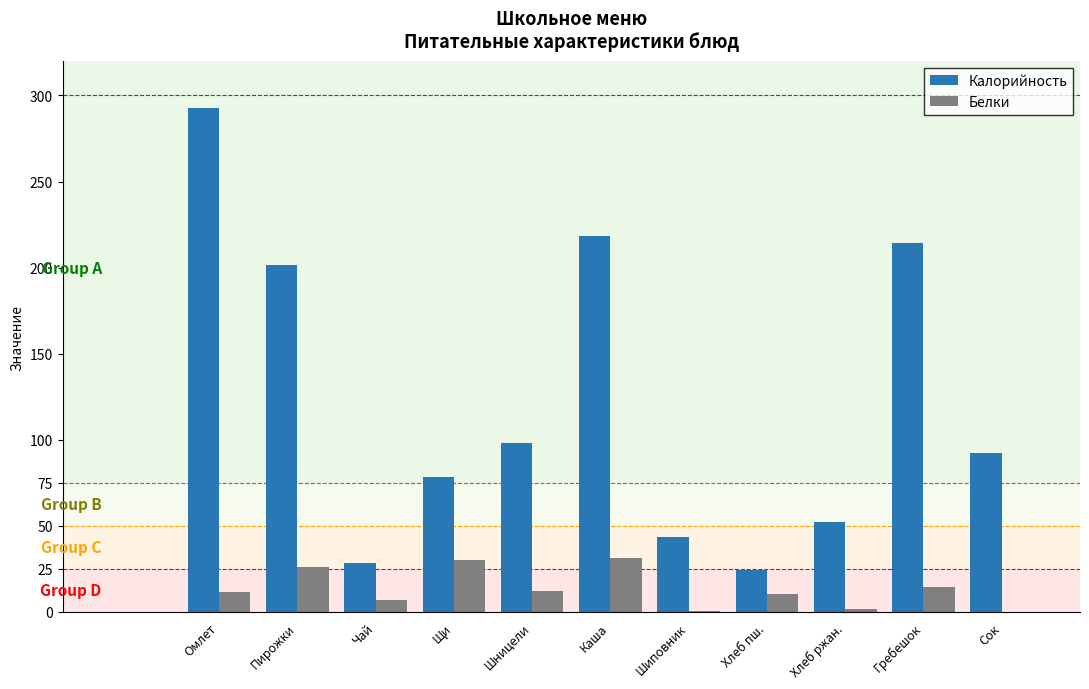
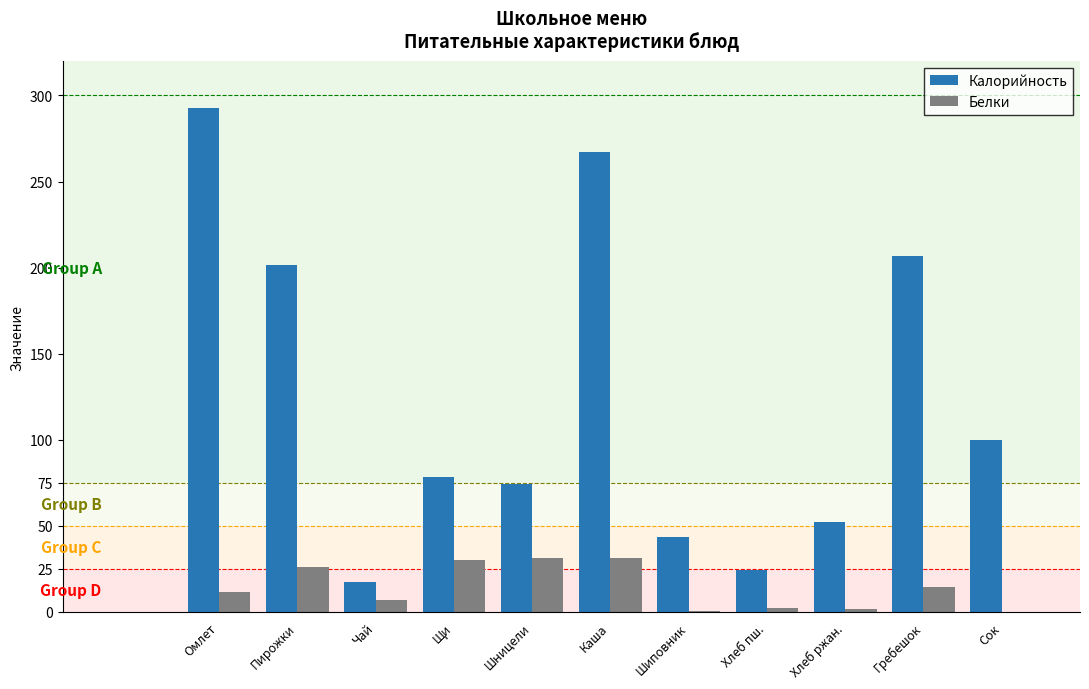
  {
    "Калорийность": {
      "Омлет": 293,
      "Пирожки": 202,
-     "Чай": 28,
+     "Чай": 17,
      "Щи": 79,
-     "Шницели": 98,
-     "Каша": 219,
+     "Шницели": 74,
+     "Каша": 267,
      "Шиповник": 43,
      "Хлеб пш.": 25,
      "Хлеб ржан.": 52,
-     "Гребешок": 214,
-     "Сок": 93
+     "Гребешок": 207,
+     "Сок": 100
    },
    "Белки": {
      "Омлет": 11,
      "Пирожки": 26,
      "Чай": 7,
      "Щи": 30,
-     "Шницели": 12,
+     "Шницели": 31,
      "Каша": 31,
-     "Хлеб пш.": 11,
+     "Хлеб пш.": 2,
      "Хлеб ржан.": 2,
      "Гребешок": 14
    }
  }
